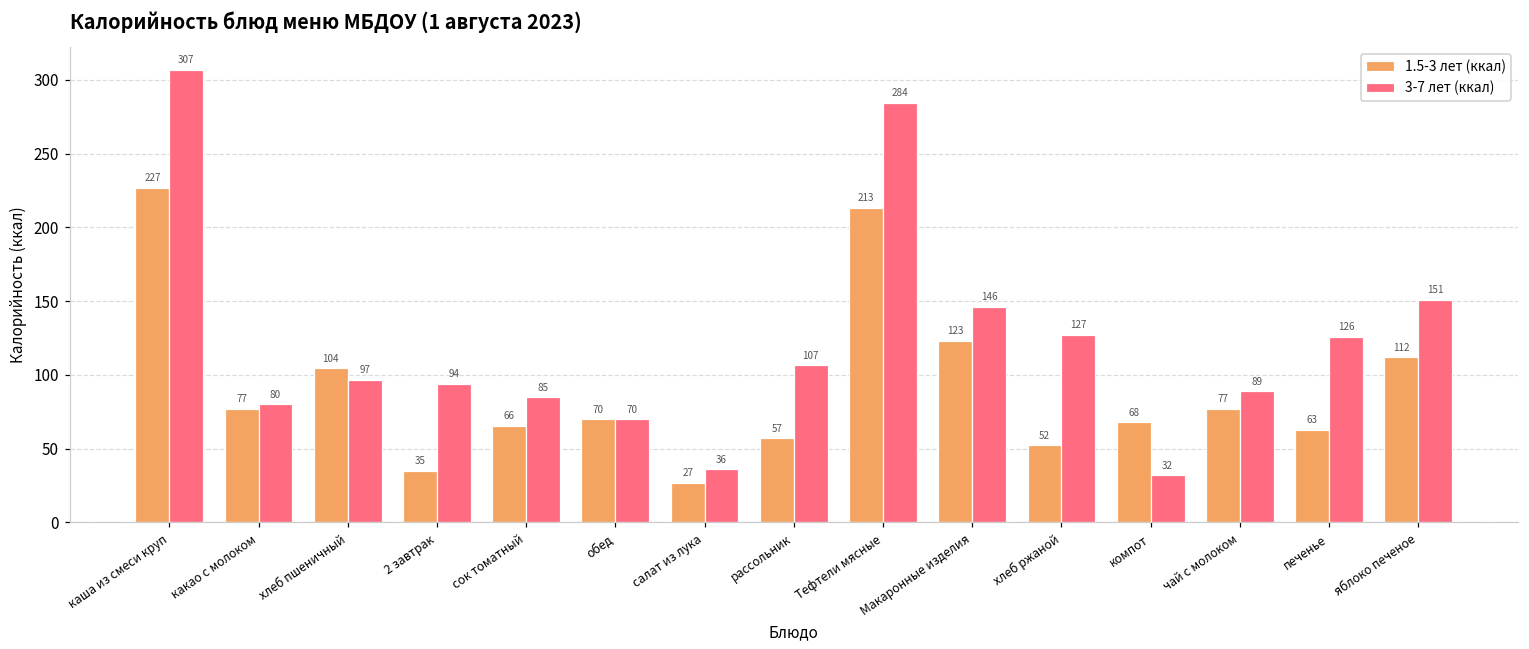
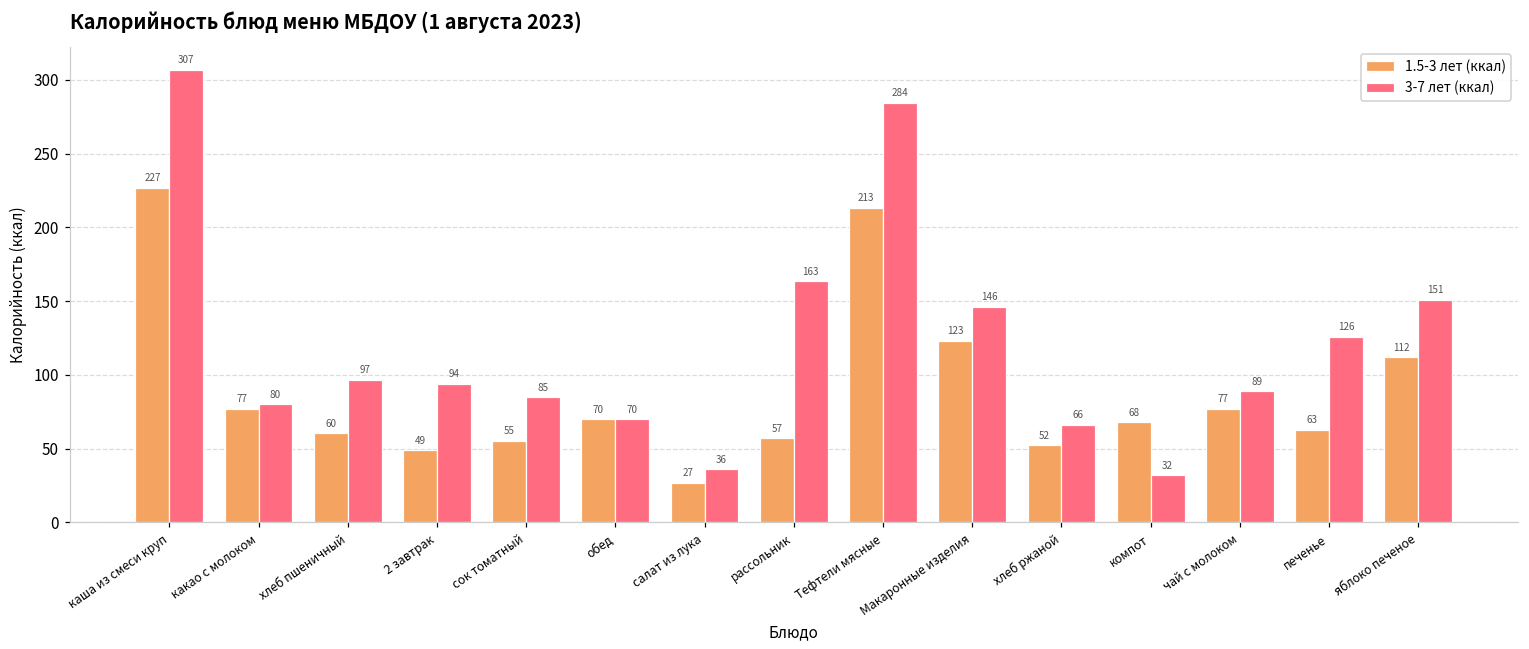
  {
    "1.5-3 лет (ккал)": {
      "каша из смеси круп": 227,
      "какао с молоком": 77,
-     "хлеб пшеничный": 104,
-     "2 завтрак": 35,
-     "сок томатный": 66,
+     "хлеб пшеничный": 60,
+     "2 завтрак": 49,
+     "сок томатный": 55,
      "обед": 70,
      "салат из лука": 27,
      "рассольник": 57,
      "Тефтели мясные": 213,
      "Макаронные изделия": 123,
      "хлеб ржаной": 52,
      "компот": 68,
      "чай с молоком": 77,
      "печенье": 63,
      "яблоко печеное": 112
    },
    "3-7 лет (ккал)": {
      "каша из смеси круп": 307,
      "какао с молоком": 80,
      "хлеб пшеничный": 97,
      "2 завтрак": 94,
      "сок томатный": 85,
      "обед": 70,
      "салат из лука": 36,
-     "рассольник": 107,
+     "рассольник": 163,
      "Тефтели мясные": 284,
      "Макаронные изделия": 146,
-     "хлеб ржаной": 127,
+     "хлеб ржаной": 66,
      "компот": 32,
      "чай с молоком": 89,
      "печенье": 126,
      "яблоко печеное": 151
    }
  }
